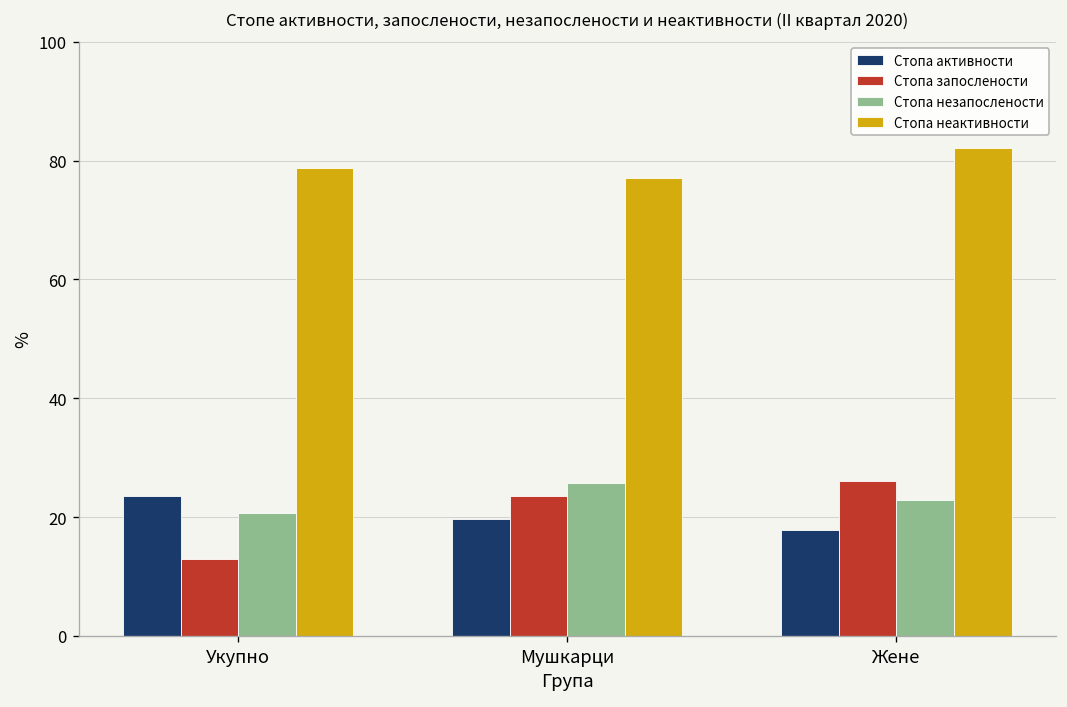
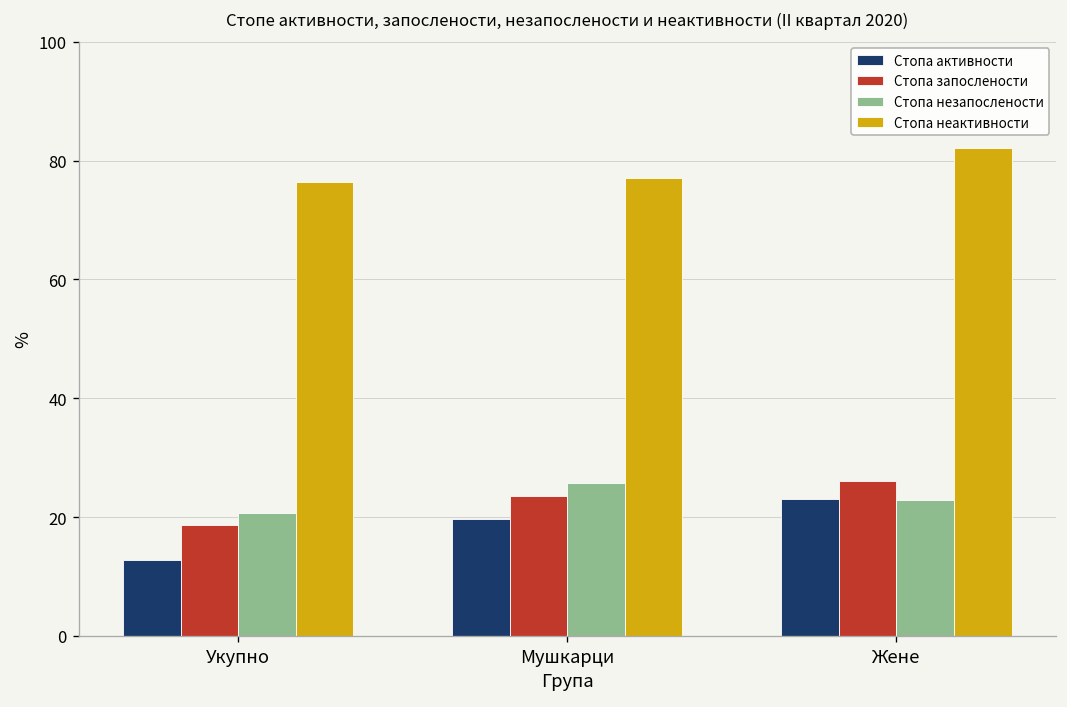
  {
    "Стопа активности": {
-     "Укупно": 24,
+     "Укупно": 13,
      "Мушкарци": 20,
-     "Жене": 18
+     "Жене": 23
    },
    "Стопа запослености": {
-     "Укупно": 13,
+     "Укупно": 19,
      "Мушкарци": 24,
      "Жене": 26
    },
    "Стопа незапослености": {
      "Укупно": 21,
      "Мушкарци": 26,
      "Жене": 23
    },
    "Стопа неактивности": {
-     "Укупно": 79,
+     "Укупно": 76,
      "Мушкарци": 77,
      "Жене": 82
    }
  }
